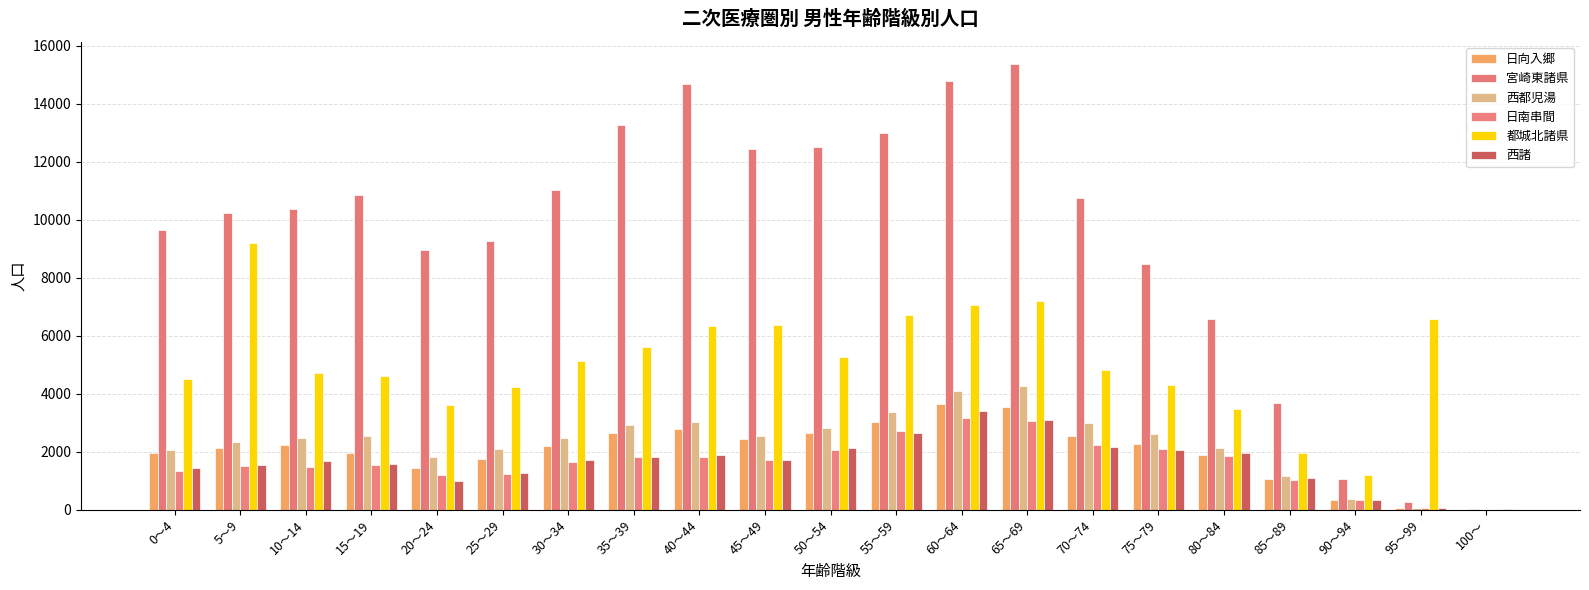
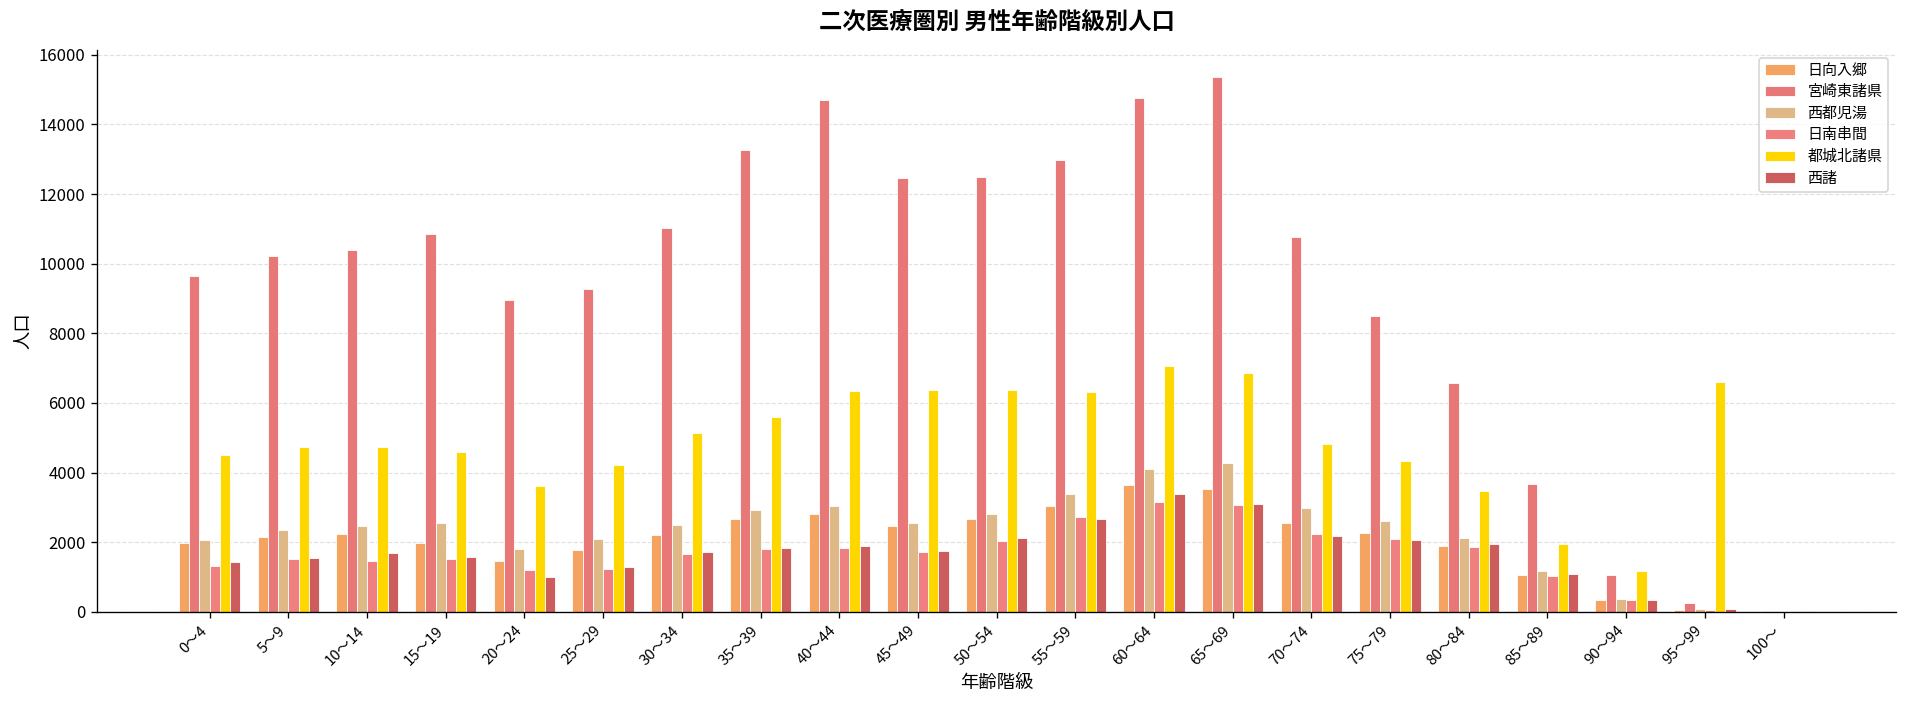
  {
    "都城北諸県": {
      "0～4": 4500,
-     "5～9": 9200,
+     "5～9": 4700,
      "10～14": 4700,
      "15～19": 4600,
      "20～24": 3600,
      "25～29": 4200,
      "30～34": 5100,
      "35～39": 5600,
      "40～44": 6300,
      "45～49": 6400,
-     "50～54": 5300,
-     "55～59": 6700,
+     "50～54": 6400,
+     "55～59": 6300,
      "60～64": 7100,
-     "65～69": 7200,
+     "65～69": 6900,
      "70～74": 4800,
      "75～79": 4300,
      "80～84": 3500,
      "85～89": 1900,
      "90～94": 1200,
      "95～99": 6600
    }
  }
